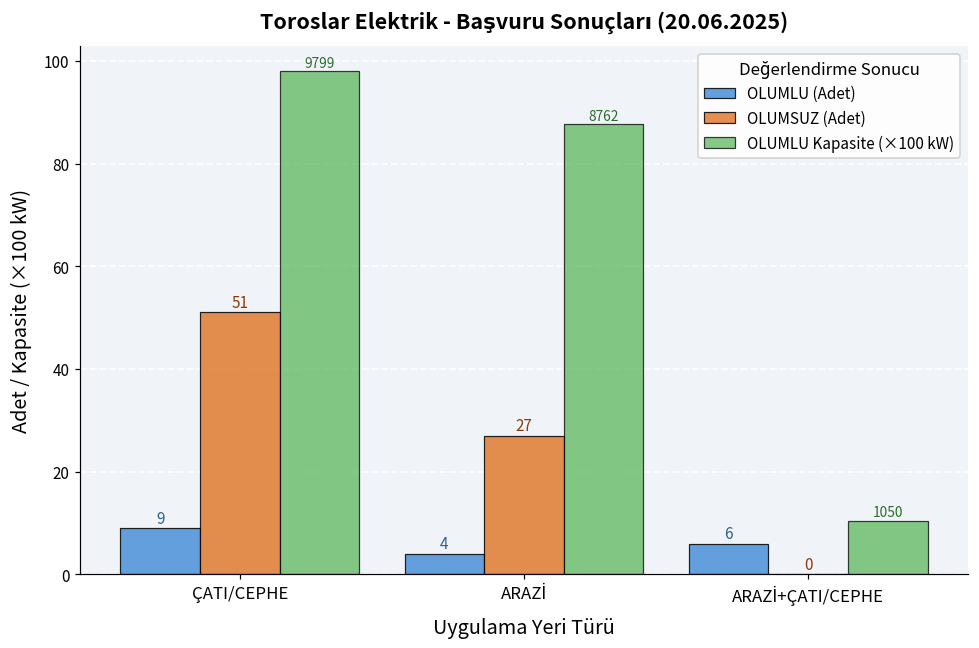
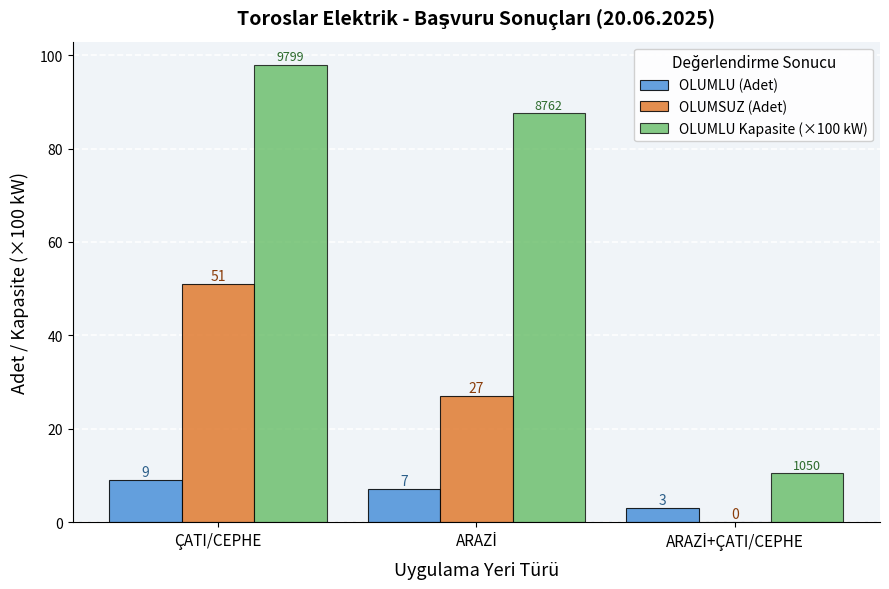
  {
    "OLUMLU (Adet)": {
      "ÇATI/CEPHE": 9,
-     "ARAZİ": 4,
-     "ARAZİ+ÇATI/CEPHE": 6
+     "ARAZİ": 7,
+     "ARAZİ+ÇATI/CEPHE": 3
    },
    "OLUMSUZ (Adet)": {
      "ÇATI/CEPHE": 51,
      "ARAZİ": 27,
      "ARAZİ+ÇATI/CEPHE": 0
    }
  }
